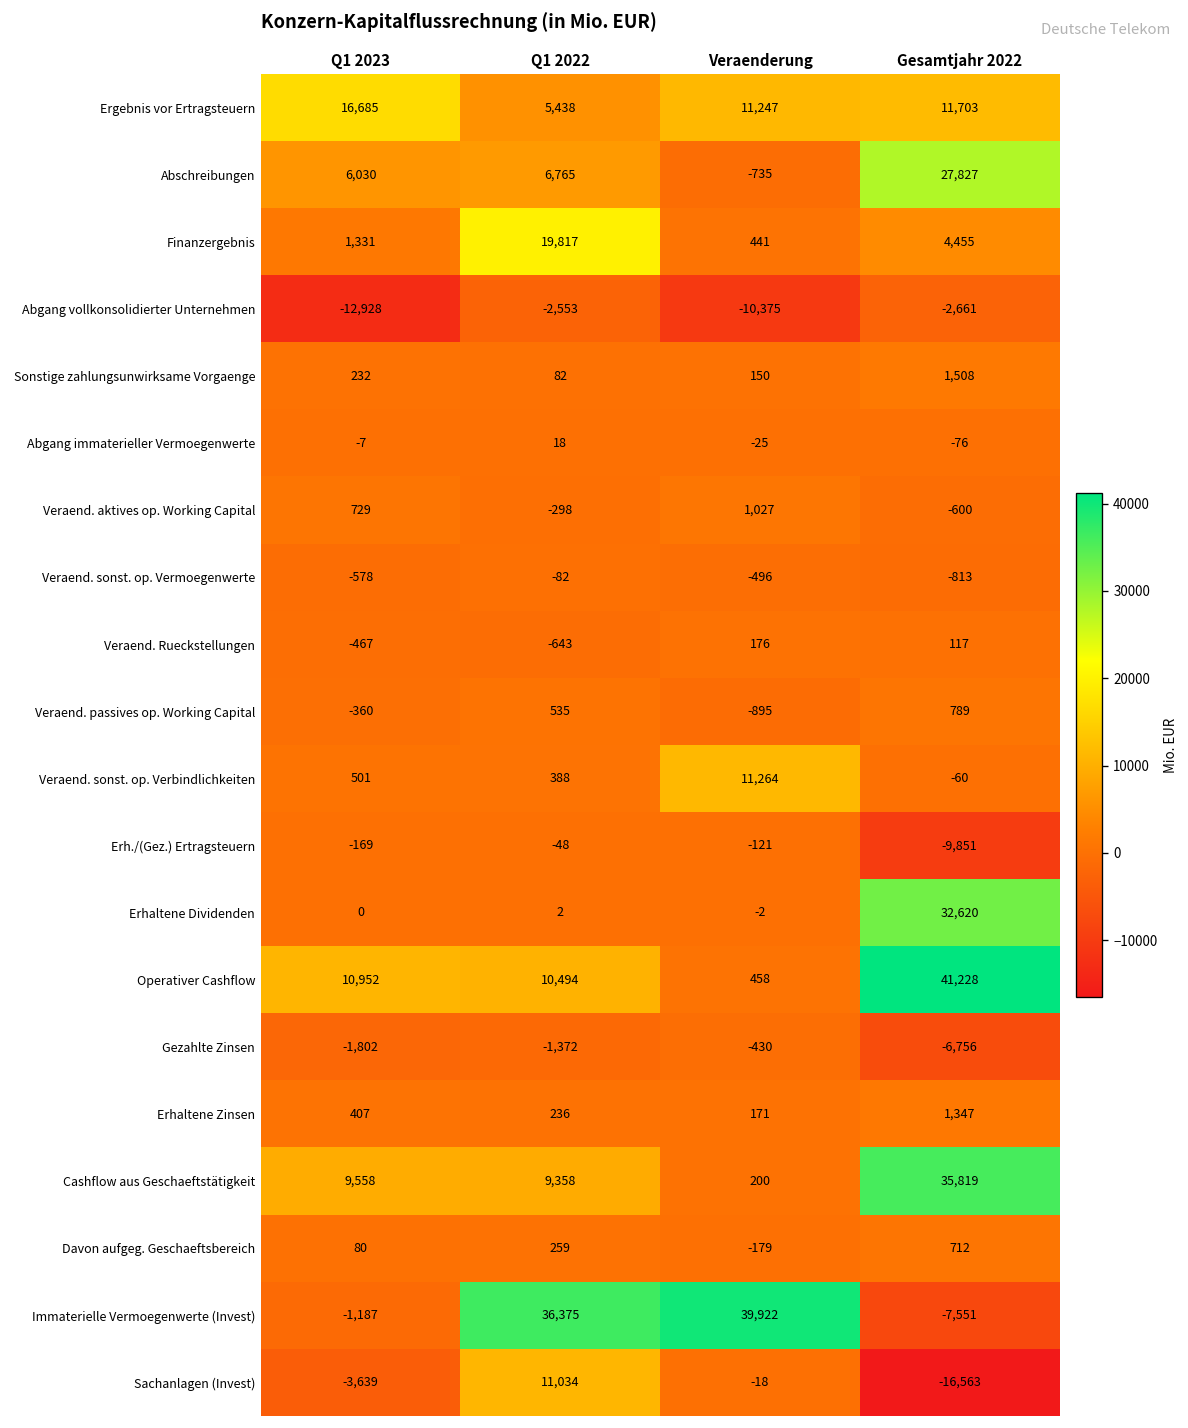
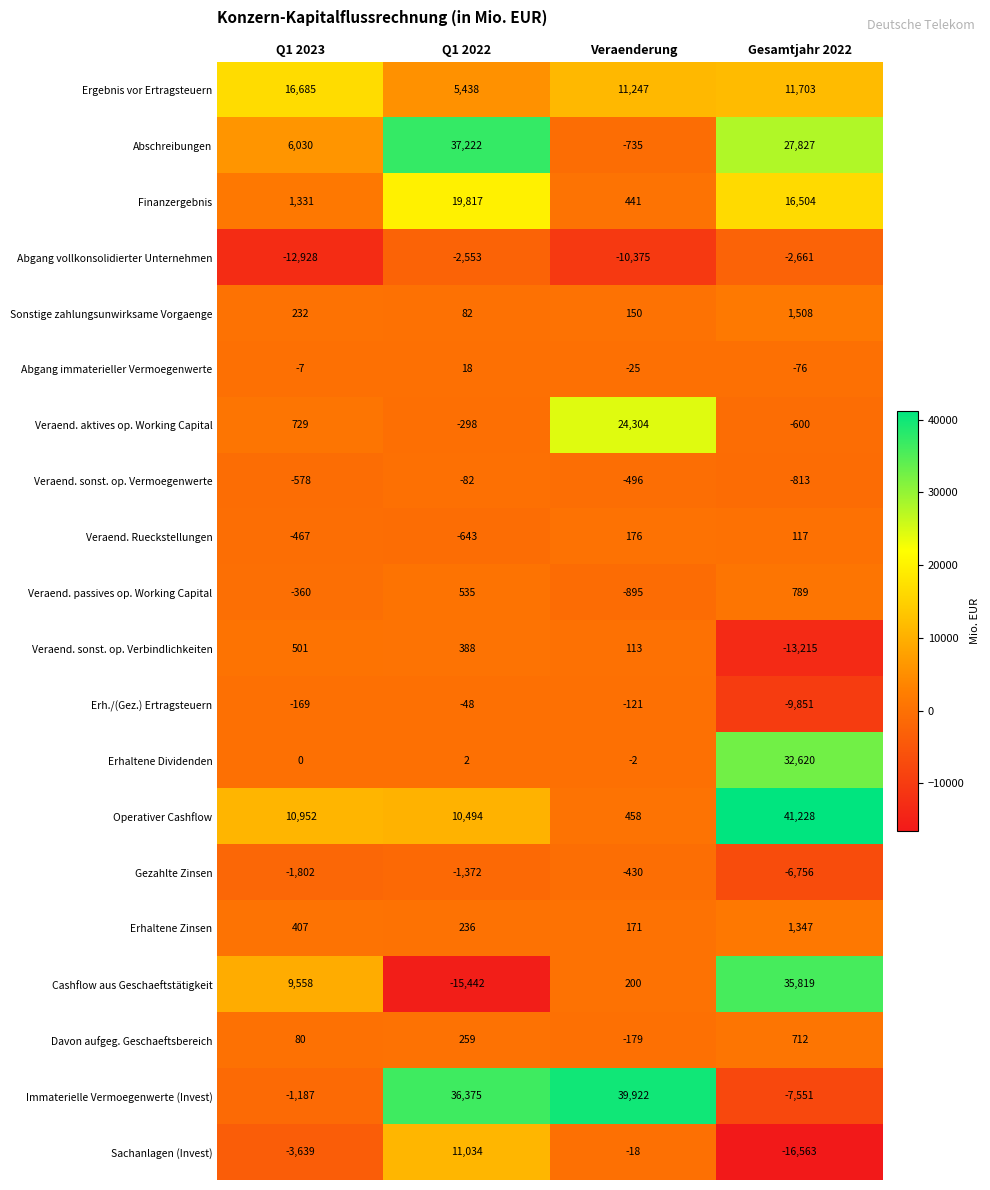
  {
    "Ergebnis vor Ertragsteuern": {
      "Q1 2023": "16,685",
      "Q1 2022": "5,438",
      "Veraenderung": "11,247",
      "Gesamtjahr 2022": "11,703"
    },
    "Abschreibungen": {
      "Q1 2023": "6,030",
-     "Q1 2022": "6,765",
+     "Q1 2022": "37,222",
      "Veraenderung": "-735",
      "Gesamtjahr 2022": "27,827"
    },
    "Finanzergebnis": {
      "Q1 2023": "1,331",
      "Q1 2022": "19,817",
      "Veraenderung": "441",
-     "Gesamtjahr 2022": "4,455"
+     "Gesamtjahr 2022": "16,504"
    },
    "Abgang vollkonsolidierter Unternehmen": {
      "Q1 2023": "-12,928",
      "Q1 2022": "-2,553",
      "Veraenderung": "-10,375",
      "Gesamtjahr 2022": "-2,661"
    },
    "Sonstige zahlungsunwirksame Vorgaenge": {
      "Q1 2023": "232",
      "Q1 2022": "82",
      "Veraenderung": "150",
      "Gesamtjahr 2022": "1,508"
    },
    "Abgang immaterieller Vermoegenwerte": {
      "Q1 2023": "-7",
      "Q1 2022": "18",
      "Veraenderung": "-25",
      "Gesamtjahr 2022": "-76"
    },
    "Veraend. aktives op. Working Capital": {
      "Q1 2023": "729",
      "Q1 2022": "-298",
-     "Veraenderung": "1,027",
+     "Veraenderung": "24,304",
      "Gesamtjahr 2022": "-600"
    },
    "Veraend. sonst. op. Vermoegenwerte": {
      "Q1 2023": "-578",
      "Q1 2022": "-82",
      "Veraenderung": "-496",
      "Gesamtjahr 2022": "-813"
    },
    "Veraend. Rueckstellungen": {
      "Q1 2023": "-467",
      "Q1 2022": "-643",
      "Veraenderung": "176",
      "Gesamtjahr 2022": "117"
    },
    "Veraend. passives op. Working Capital": {
      "Q1 2023": "-360",
      "Q1 2022": "535",
      "Veraenderung": "-895",
      "Gesamtjahr 2022": "789"
    },
    "Veraend. sonst. op. Verbindlichkeiten": {
      "Q1 2023": "501",
      "Q1 2022": "388",
-     "Veraenderung": "11,264",
-     "Gesamtjahr 2022": "-60"
+     "Veraenderung": "113",
+     "Gesamtjahr 2022": "-13,215"
    },
    "Erh./(Gez.) Ertragsteuern": {
      "Q1 2023": "-169",
      "Q1 2022": "-48",
      "Veraenderung": "-121",
      "Gesamtjahr 2022": "-9,851"
    },
    "Erhaltene Dividenden": {
      "Q1 2023": "0",
      "Q1 2022": "2",
      "Veraenderung": "-2",
      "Gesamtjahr 2022": "32,620"
    },
    "Operativer Cashflow": {
      "Q1 2023": "10,952",
      "Q1 2022": "10,494",
      "Veraenderung": "458",
      "Gesamtjahr 2022": "41,228"
    },
    "Gezahlte Zinsen": {
      "Q1 2023": "-1,802",
      "Q1 2022": "-1,372",
      "Veraenderung": "-430",
      "Gesamtjahr 2022": "-6,756"
    },
    "Erhaltene Zinsen": {
      "Q1 2023": "407",
      "Q1 2022": "236",
      "Veraenderung": "171",
      "Gesamtjahr 2022": "1,347"
    },
    "Cashflow aus Geschaeftstätigkeit": {
      "Q1 2023": "9,558",
-     "Q1 2022": "9,358",
+     "Q1 2022": "-15,442",
      "Veraenderung": "200",
      "Gesamtjahr 2022": "35,819"
    },
    "Davon aufgeg. Geschaeftsbereich": {
      "Q1 2023": "80",
      "Q1 2022": "259",
      "Veraenderung": "-179",
      "Gesamtjahr 2022": "712"
    },
    "Immaterielle Vermoegenwerte (Invest)": {
      "Q1 2023": "-1,187",
      "Q1 2022": "36,375",
      "Veraenderung": "39,922",
      "Gesamtjahr 2022": "-7,551"
    },
    "Sachanlagen (Invest)": {
      "Q1 2023": "-3,639",
      "Q1 2022": "11,034",
      "Veraenderung": "-18",
      "Gesamtjahr 2022": "-16,563"
    }
  }
